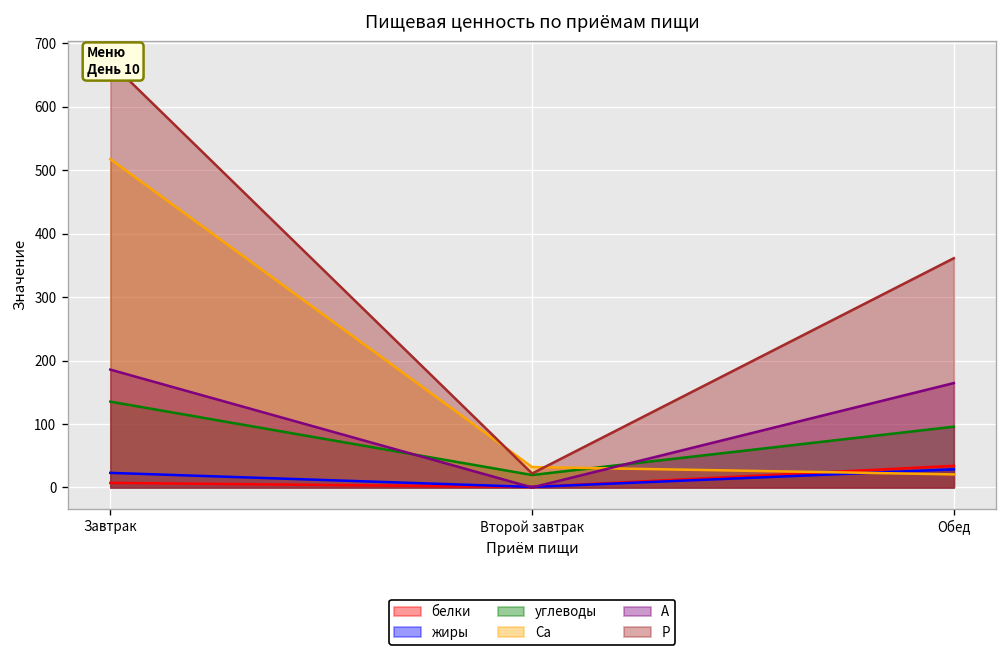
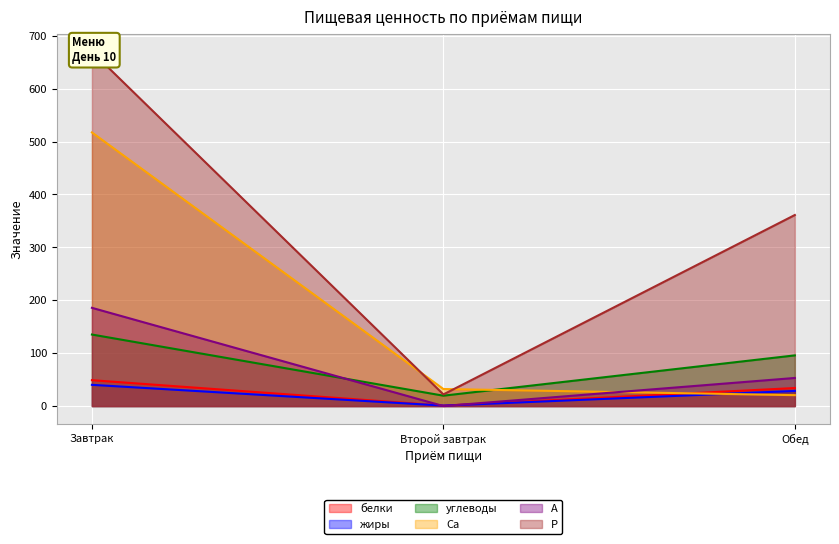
  {
    "белки": {
-     "Завтрак": 10,
+     "Завтрак": 50,
      "Обед": 30
    },
    "жиры": {
-     "Завтрак": 20,
+     "Завтрак": 40,
      "Обед": 30
    },
    "углеводы": {
      "Завтрак": 140,
      "Обед": 100
    },
    "Са": {
      "Завтрак": 520,
      "Второй завтрак": 30,
      "Обед": 20
    },
    "А": {
      "Завтрак": 190,
-     "Обед": 160
+     "Обед": 50
    },
    "Р": {
      "Обед": 360
    }
  }
